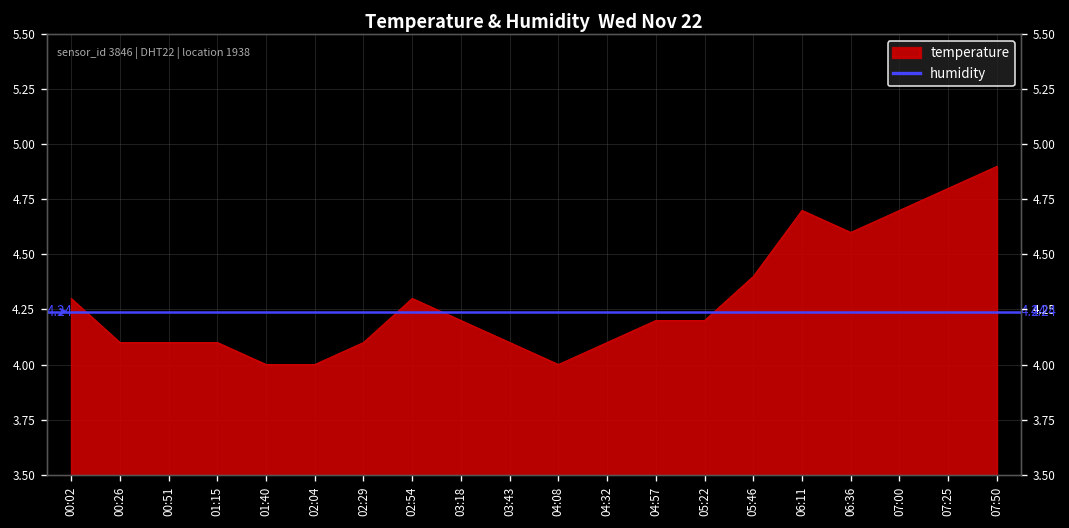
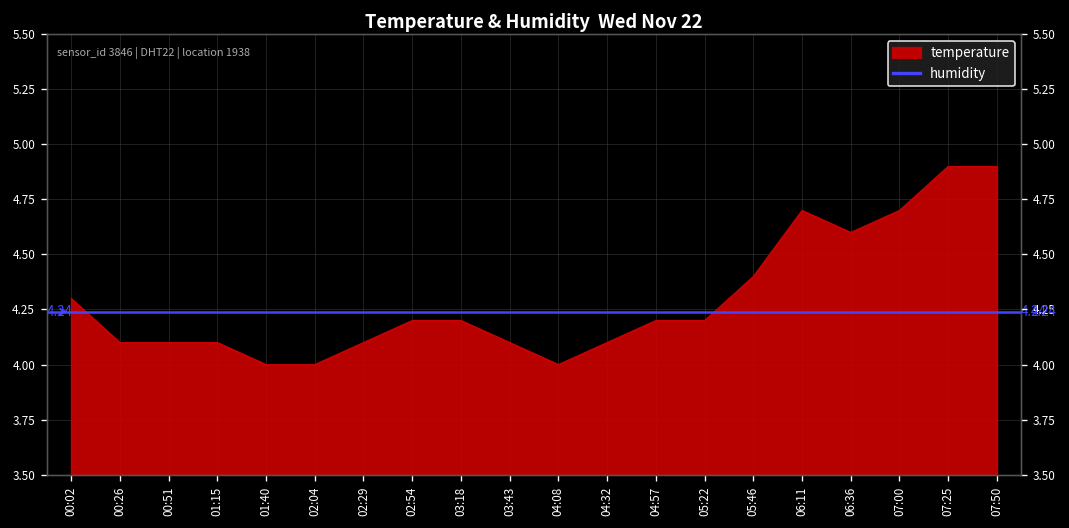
  {
    "00:26": 4.1,
    "00:51": 4.1,
    "01:15": 4.1,
    "01:40": 4.0,
    "02:04": 4.0,
    "02:29": 4.1,
-   "02:54": 4.3,
+   "02:54": 4.2,
    "03:18": 4.2,
    "03:43": 4.1,
    "04:08": 4.0,
    "04:32": 4.1,
    "04:57": 4.2,
    "05:22": 4.2,
    "05:46": 4.4,
    "06:11": 4.7,
    "06:36": 4.6,
    "07:00": 4.7,
-   "07:25": 4.8,
+   "07:25": 4.9,
    "07:50": 4.9
  }
